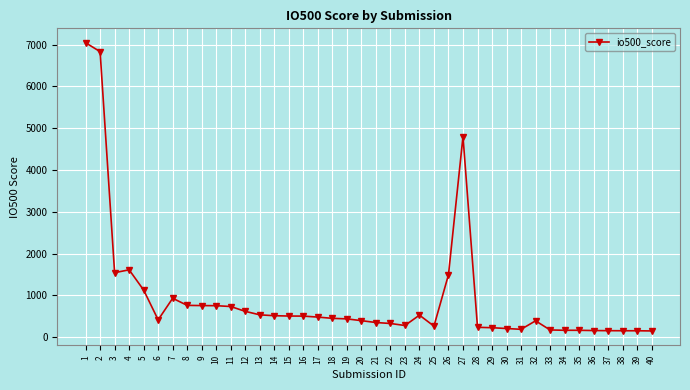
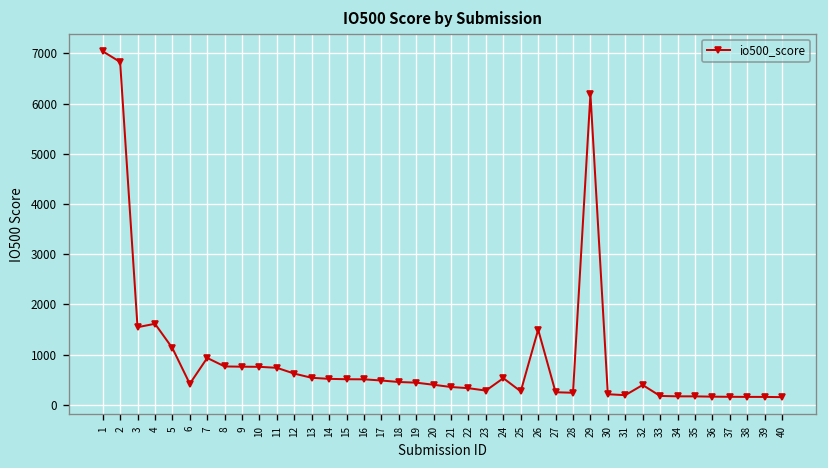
  {
    "1": 7000,
    "2": 6800,
    "3": 1500,
    "4": 1600,
    "5": 1100,
    "6": 400,
    "7": 900,
    "8": 800,
    "9": 800,
    "10": 800,
    "11": 700,
    "12": 600,
    "13": 500,
    "14": 500,
    "15": 500,
    "16": 500,
    "17": 500,
    "18": 500,
    "19": 400,
    "20": 400,
    "21": 400,
    "22": 300,
    "23": 300,
    "24": 500,
    "25": 300,
    "26": 1500,
-   "27": 4800,
+   "27": 200,
    "28": 200,
-   "29": 200,
+   "29": 6200,
    "30": 200,
    "31": 200,
    "32": 400,
    "33": 200,
    "34": 200,
    "35": 200,
    "36": 200,
    "37": 200,
    "38": 200,
    "39": 200,
    "40": 200
  }
